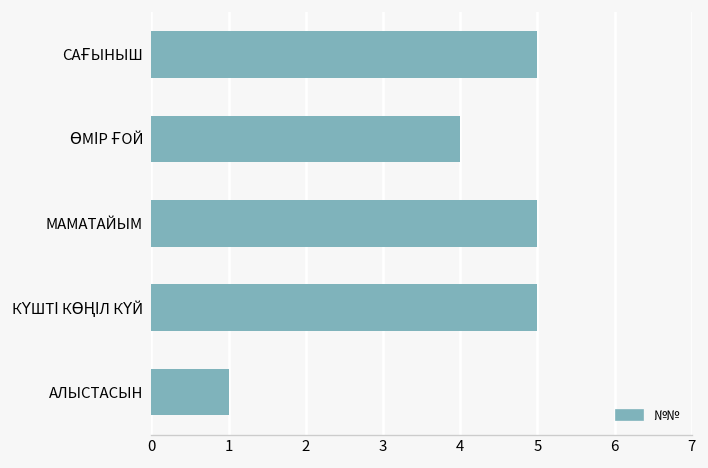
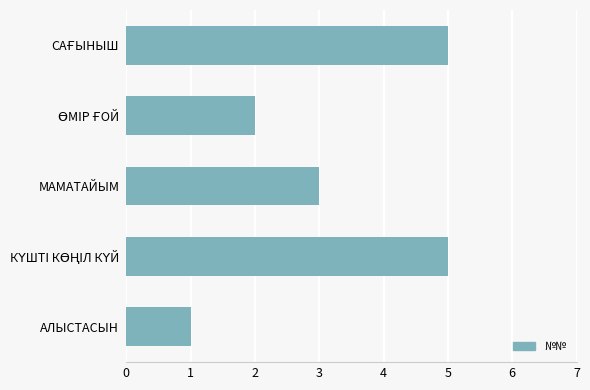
  {
    "САҒЫНЫШ": 5,
-   "ӨМІР ҒОЙ": 4,
-   "МАМАТАЙЫМ": 5,
+   "ӨМІР ҒОЙ": 2,
+   "МАМАТАЙЫМ": 3,
    "КҮШТІ КӨҢІЛ КҮЙ": 5,
    "АЛЫСТАСЫН": 1
  }
